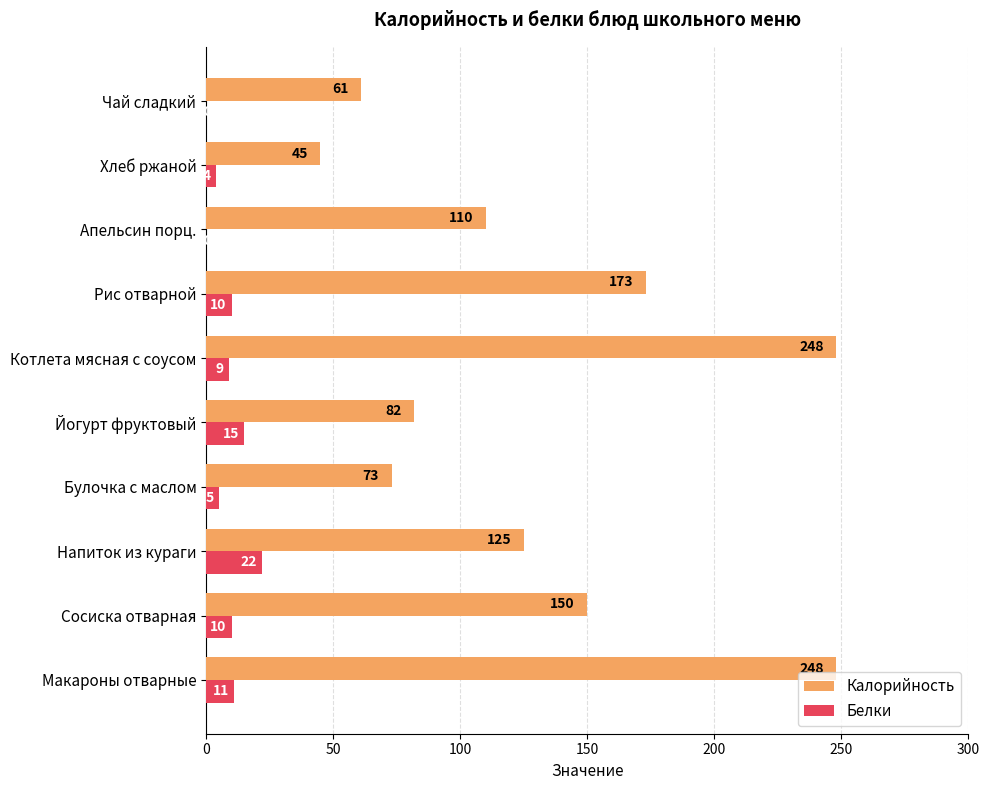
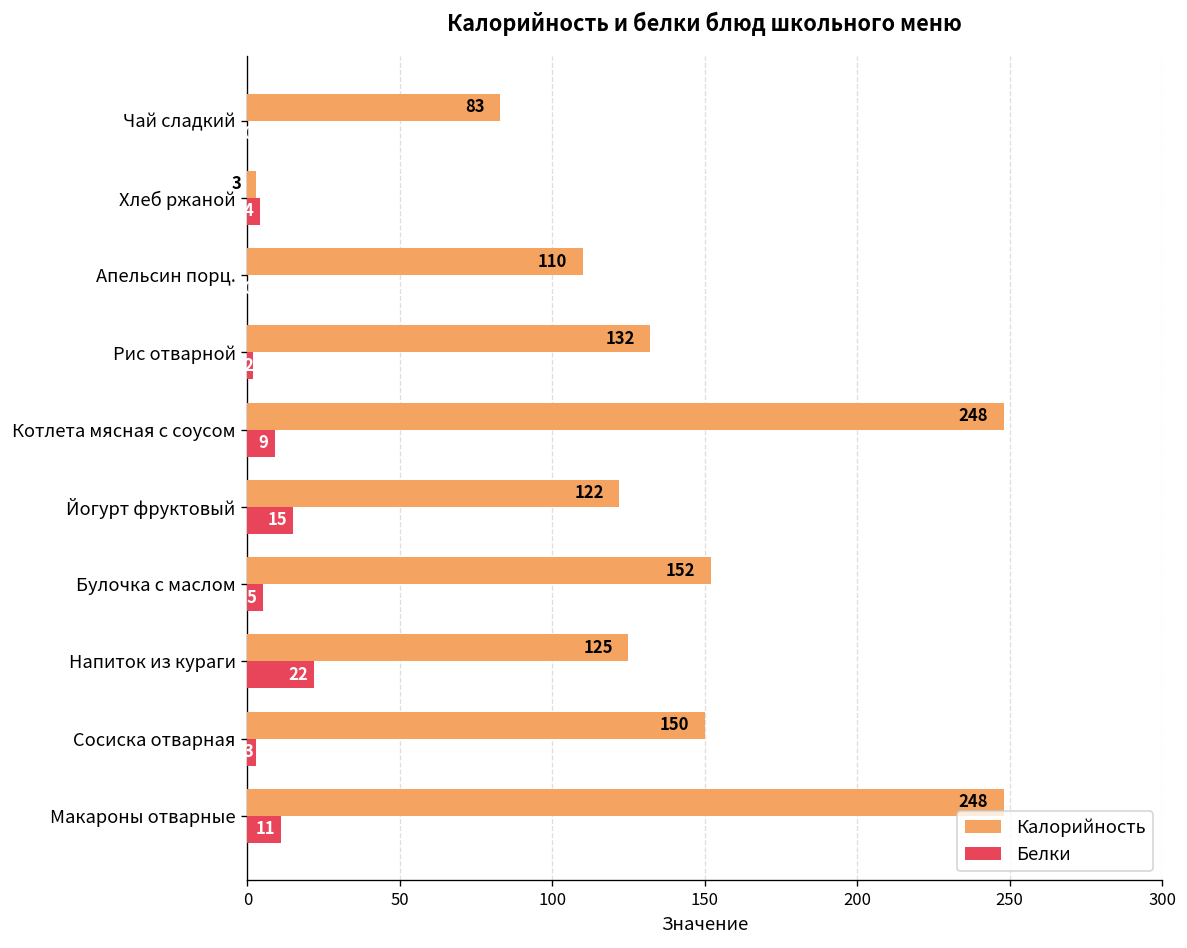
  {
    "Калорийность": {
-     "Чай сладкий": 61,
-     "Хлеб ржаной": 45,
+     "Чай сладкий": 83,
+     "Хлеб ржаной": 3,
      "Апельсин порц.": 110,
-     "Рис отварной": 173,
+     "Рис отварной": 132,
      "Котлета мясная с соусом": 248,
-     "Йогурт фруктовый": 82,
-     "Булочка с маслом": 73,
+     "Йогурт фруктовый": 122,
+     "Булочка с маслом": 152,
      "Напиток из кураги": 125,
      "Сосиска отварная": 150
    },
    "Белки": {
      "Хлеб ржаной": 4,
-     "Рис отварной": 10,
+     "Рис отварной": 2,
      "Котлета мясная с соусом": 9,
      "Йогурт фруктовый": 15,
      "Булочка с маслом": 5,
      "Напиток из кураги": 22,
-     "Сосиска отварная": 10,
+     "Сосиска отварная": 3,
      "Макароны отварные": 11
    }
  }
